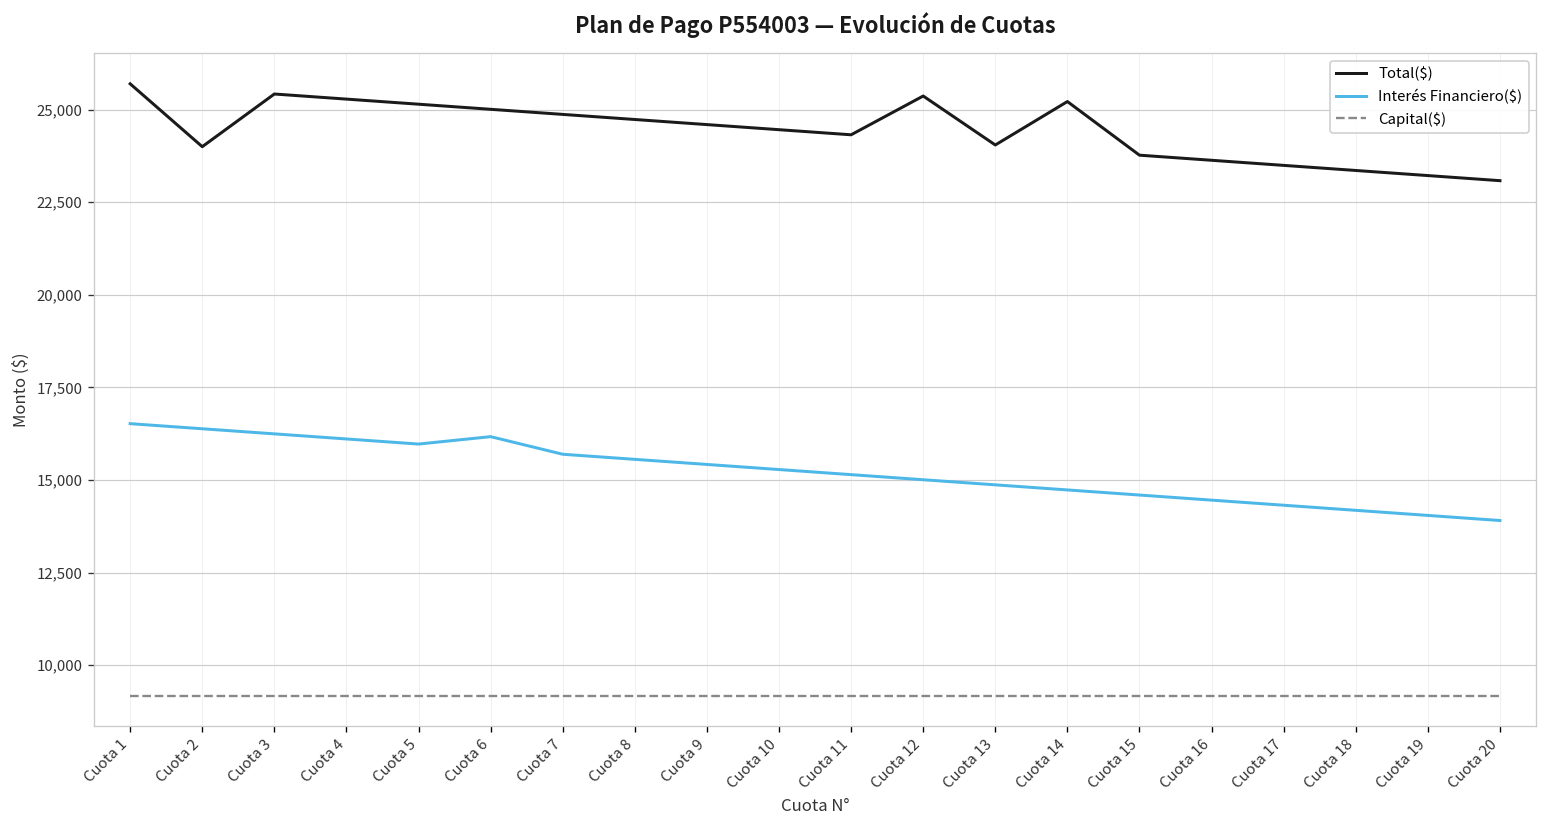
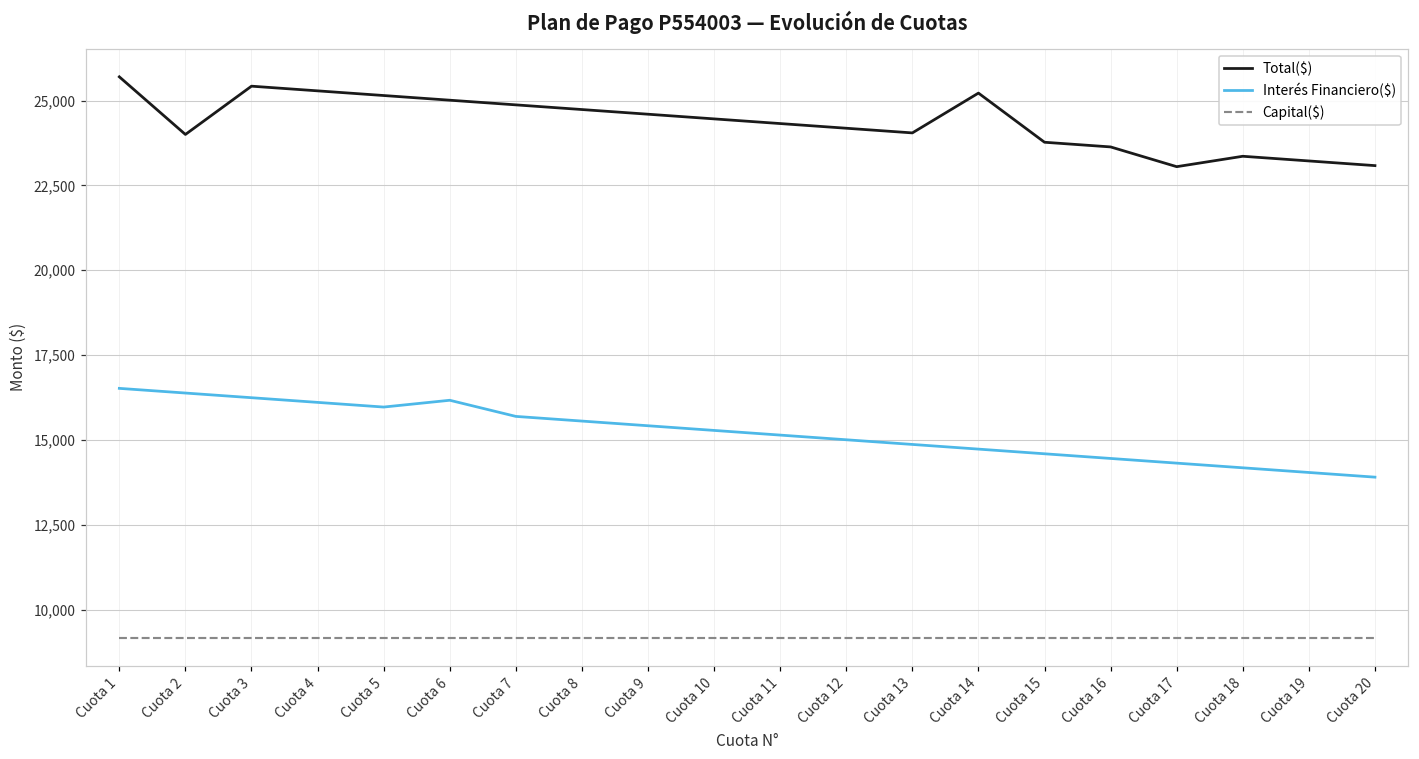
  {
    "Total($)": {
      "Cuota 1": "25,700",
      "Cuota 2": "24,000",
      "Cuota 3": "25,400",
      "Cuota 4": "25,300",
      "Cuota 5": "25,100",
      "Cuota 6": "25,000",
      "Cuota 7": "24,900",
      "Cuota 8": "24,700",
      "Cuota 9": "24,600",
      "Cuota 10": "24,500",
      "Cuota 11": "24,300",
-     "Cuota 12": "25,400",
+     "Cuota 12": "24,200",
      "Cuota 13": "24,000",
      "Cuota 14": "25,200",
      "Cuota 15": "23,800",
      "Cuota 16": "23,600",
-     "Cuota 17": "23,500",
+     "Cuota 17": "23,100",
      "Cuota 18": "23,400",
      "Cuota 19": "23,200",
      "Cuota 20": "23,100"
    },
    "Interés Financiero($)": {
      "Cuota 1": "16,500",
      "Cuota 2": "16,400",
      "Cuota 3": "16,200",
      "Cuota 4": "16,100",
      "Cuota 5": "16,000",
      "Cuota 6": "16,200",
      "Cuota 7": "15,700",
      "Cuota 8": "15,600",
      "Cuota 9": "15,400",
      "Cuota 10": "15,300",
      "Cuota 11": "15,100",
      "Cuota 12": "15,000",
      "Cuota 13": "14,900",
      "Cuota 14": "14,700",
      "Cuota 15": "14,600",
      "Cuota 16": "14,500",
      "Cuota 17": "14,300",
      "Cuota 18": "14,200",
      "Cuota 19": "14,000",
      "Cuota 20": "13,900"
    },
    "Capital($)": {
      "Cuota 1": "9,200",
      "Cuota 2": "9,200",
      "Cuota 3": "9,200",
      "Cuota 4": "9,200",
      "Cuota 5": "9,200",
      "Cuota 6": "9,200",
      "Cuota 7": "9,200",
      "Cuota 8": "9,200",
      "Cuota 9": "9,200",
      "Cuota 10": "9,200",
      "Cuota 11": "9,200",
      "Cuota 12": "9,200",
      "Cuota 13": "9,200",
      "Cuota 14": "9,200",
      "Cuota 15": "9,200",
      "Cuota 16": "9,200",
      "Cuota 17": "9,200",
      "Cuota 18": "9,200",
      "Cuota 19": "9,200",
      "Cuota 20": "9,200"
    }
  }
